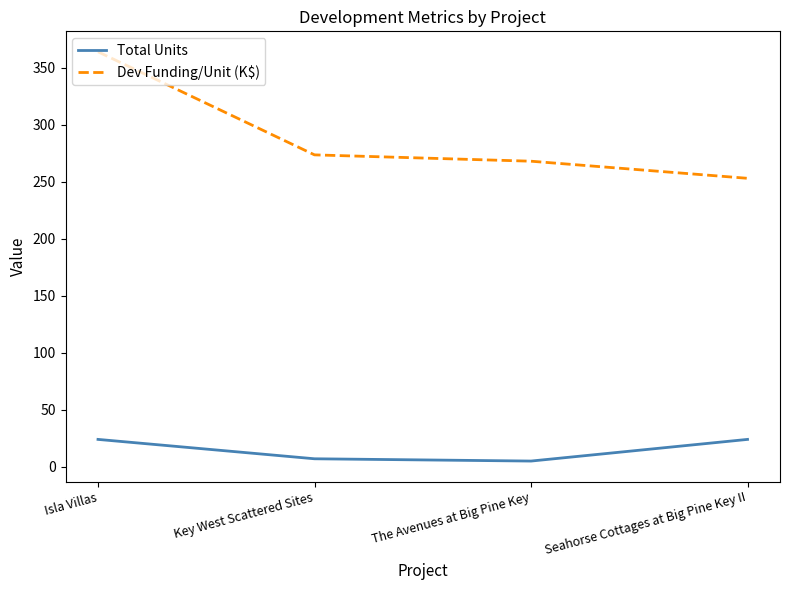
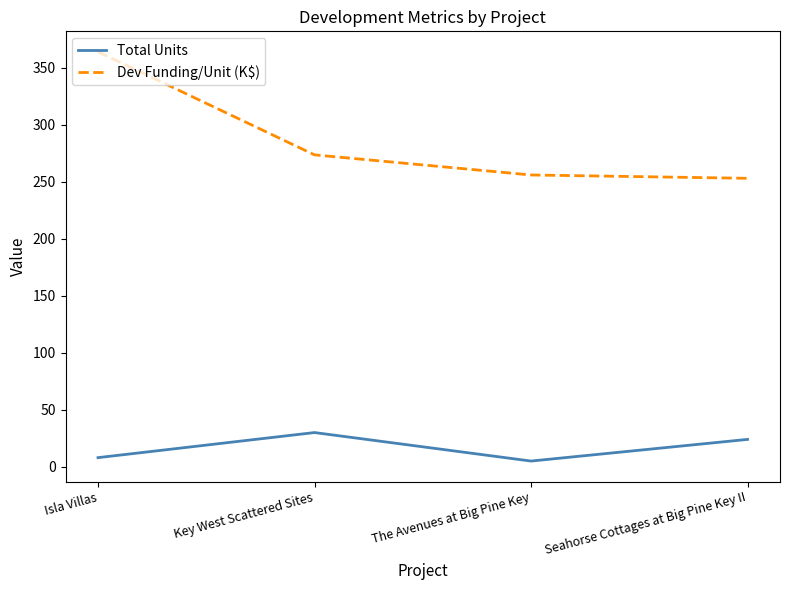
  {
    "Total Units": {
-     "Isla Villas": 24,
-     "Key West Scattered Sites": 7,
+     "Isla Villas": 8,
+     "Key West Scattered Sites": 30,
      "The Avenues at Big Pine Key": 5,
      "Seahorse Cottages at Big Pine Key II": 24
    },
    "Dev Funding/Unit (K$)": {
      "Key West Scattered Sites": 274,
-     "The Avenues at Big Pine Key": 268,
+     "The Avenues at Big Pine Key": 256,
      "Seahorse Cottages at Big Pine Key II": 253
    }
  }
